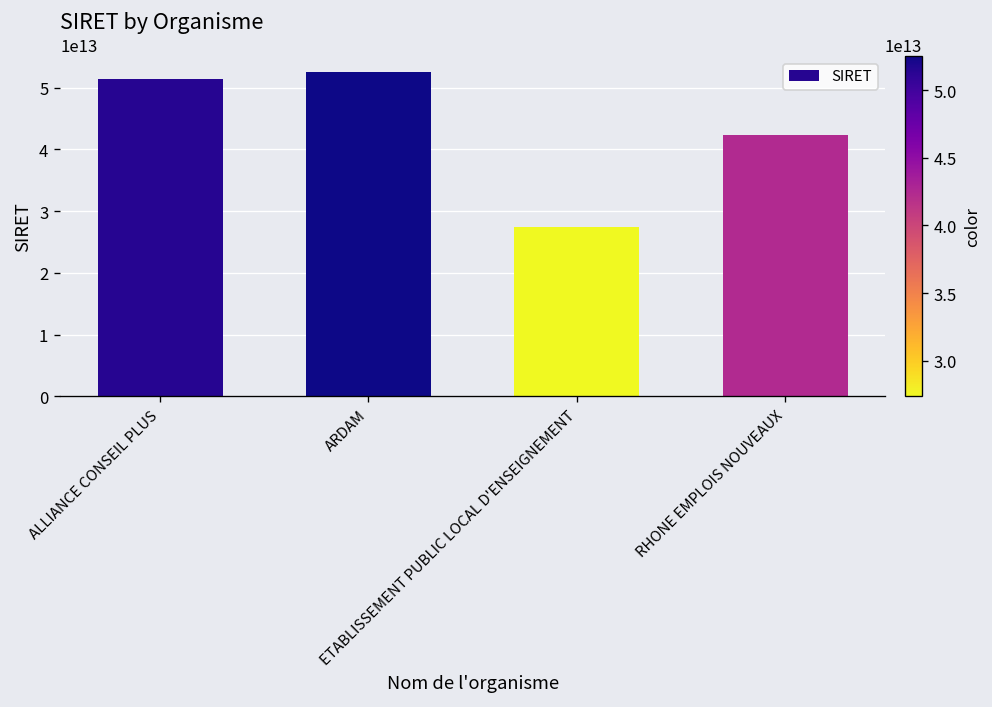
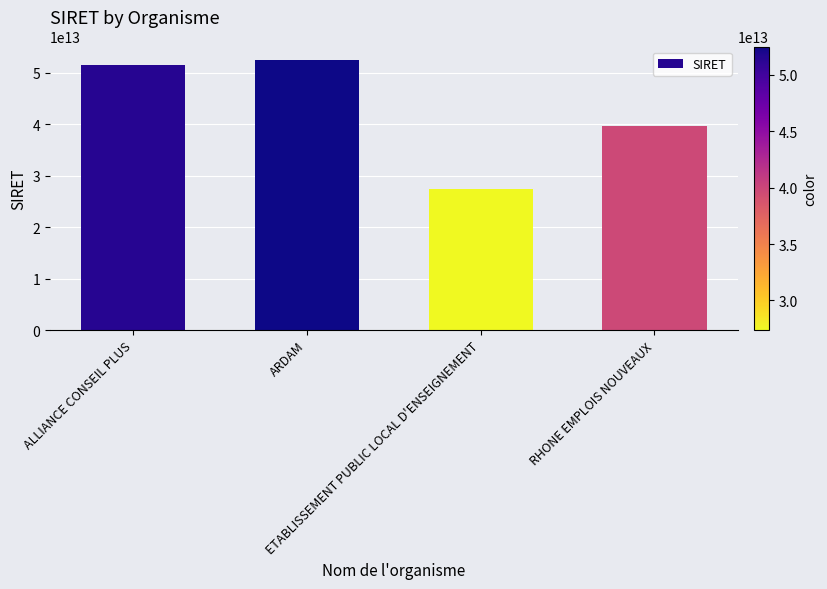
  {
    "ALLIANCE CONSEIL PLUS": 51000000000000,
    "ARDAM": 53000000000000,
    "ETABLISSEMENT PUBLIC LOCAL D'ENSEIGNEMENT": 27000000000000,
-   "RHONE EMPLOIS NOUVEAUX": 42000000000000
+   "RHONE EMPLOIS NOUVEAUX": 40000000000000
  }
